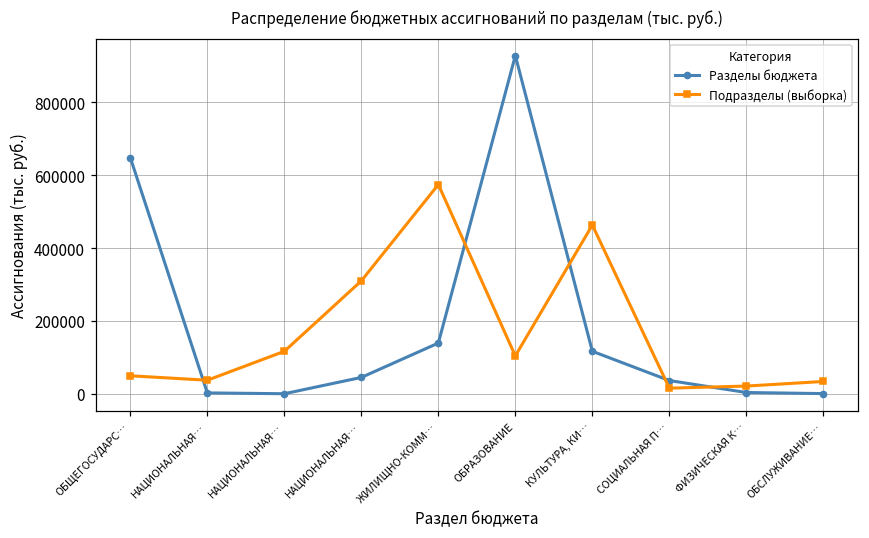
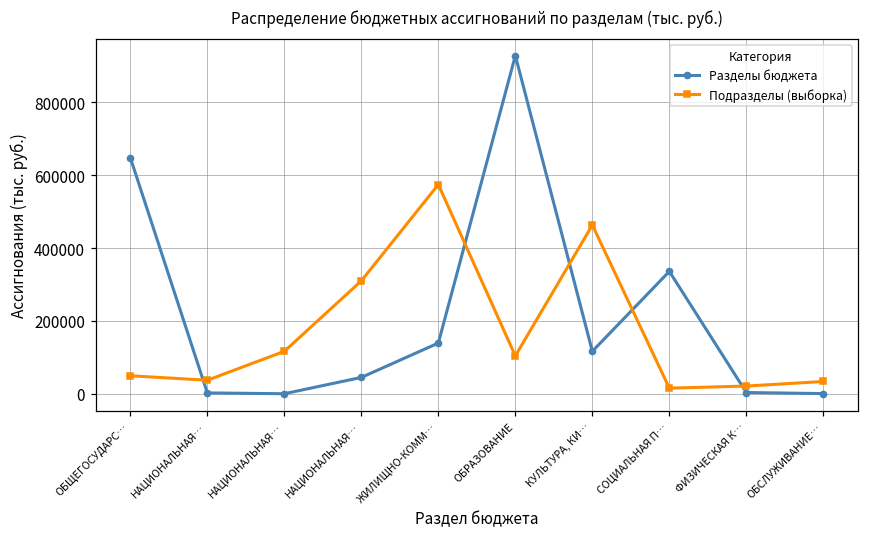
  {
    "Разделы бюджета": {
      "ОБЩЕГОСУДАРС…": 650000,
      "ЖИЛИЩНО-КОММ…": 140000,
      "ОБРАЗОВАНИЕ": 930000,
      "КУЛЬТУРА, КИ…": 120000,
-     "СОЦИАЛЬНАЯ П…": 40000,
+     "СОЦИАЛЬНАЯ П…": 340000,
      "ФИЗИЧЕСКАЯ К…": 0,
      "ОБСЛУЖИВАНИЕ…": 0
    },
    "Подразделы (выборка)": {
      "ОБЩЕГОСУДАРС…": 50000,
      "ЖИЛИЩНО-КОММ…": 570000,
      "ОБРАЗОВАНИЕ": 100000,
      "КУЛЬТУРА, КИ…": 460000,
      "СОЦИАЛЬНАЯ П…": 20000,
      "ФИЗИЧЕСКАЯ К…": 20000,
      "ОБСЛУЖИВАНИЕ…": 30000
    }
  }
